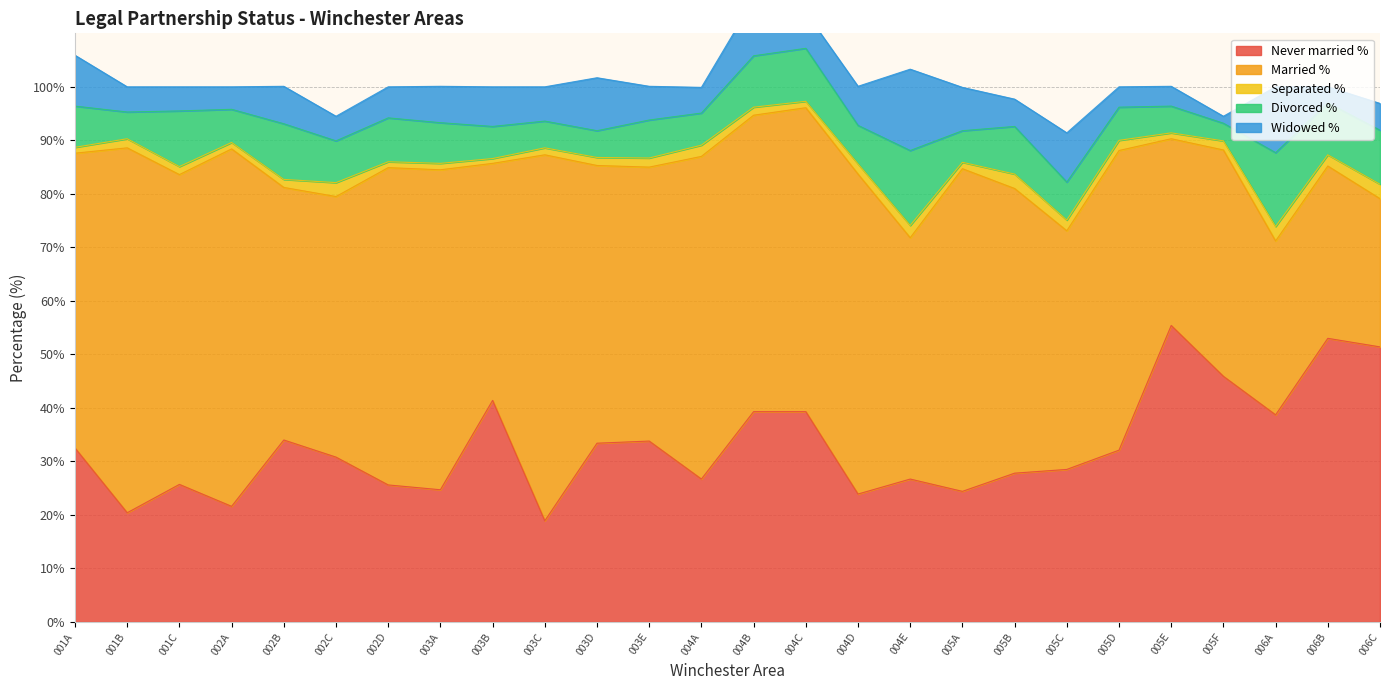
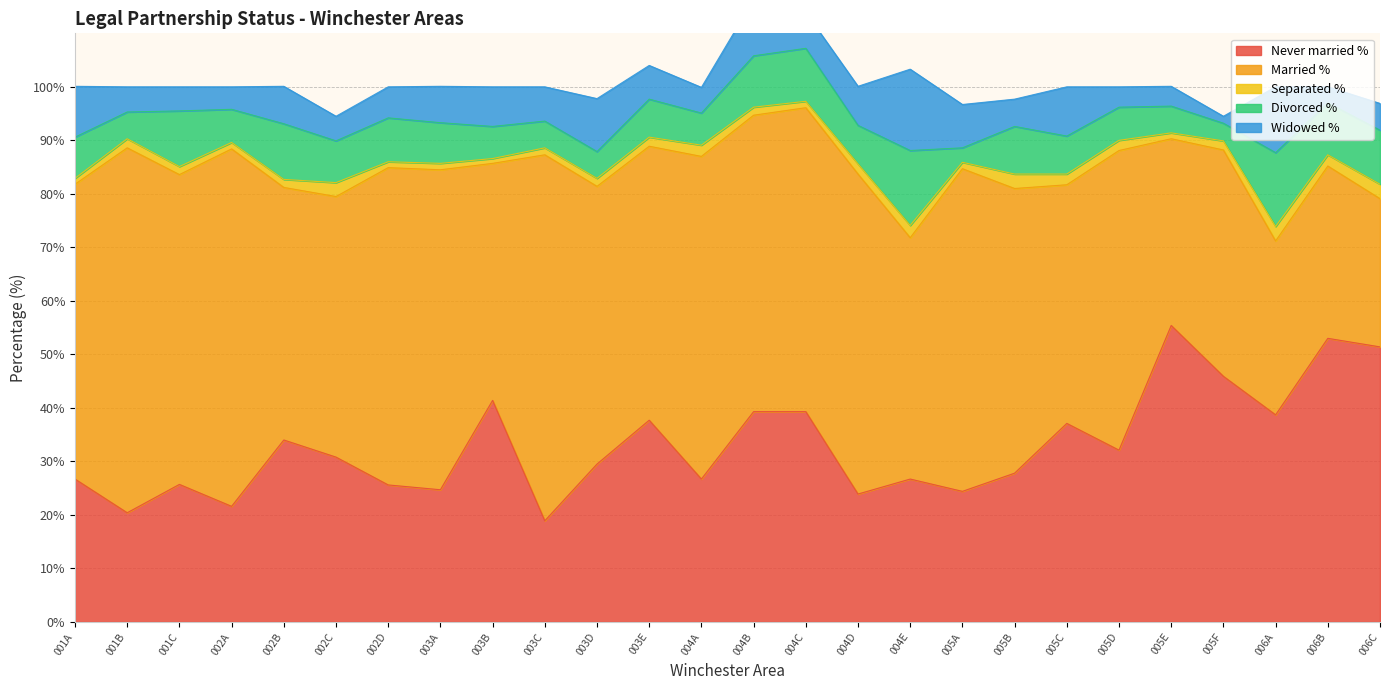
  {
    "Never married %": {
-     "001A": "33%",
+     "001A": "27%",
      "001B": "20%",
      "001C": "26%",
      "002A": "22%",
      "002B": "34%",
      "002C": "31%",
      "002D": "26%",
      "003A": "25%",
      "003B": "41%",
      "003C": "19%",
-     "003D": "33%",
-     "003E": "34%",
+     "003D": "30%",
+     "003E": "38%",
      "004A": "27%",
      "004B": "39%",
      "004C": "39%",
      "004D": "24%",
      "004E": "27%",
      "005A": "24%",
      "005B": "28%",
-     "005C": "29%",
+     "005C": "37%",
      "005D": "32%",
      "005E": "55%",
      "005F": "46%",
      "006A": "39%",
      "006B": "53%",
      "006C": "51%"
    },
    "Divorced %": {
      "001A": "8%",
      "001B": "5%",
      "001C": "10%",
      "002A": "6%",
      "002B": "10%",
      "002C": "8%",
      "002D": "8%",
      "003A": "8%",
      "003B": "6%",
      "003C": "5%",
      "003D": "5%",
      "003E": "7%",
      "004A": "6%",
      "004B": "10%",
      "004C": "10%",
      "004D": "7%",
      "004E": "14%",
-     "005A": "6%",
+     "005A": "3%",
      "005B": "9%",
      "005C": "7%",
      "005D": "6%",
      "005E": "5%",
      "005F": "3%",
      "006A": "14%",
      "006C": "10%"
    },
    "Widowed %": {
      "001A": "10%",
      "001B": "5%",
      "001C": "5%",
      "002A": "4%",
      "002B": "7%",
      "002C": "5%",
      "002D": "6%",
      "003A": "7%",
      "003B": "7%",
      "003C": "6%",
      "003D": "10%",
      "003E": "6%",
      "004A": "5%",
      "004D": "7%",
      "004E": "15%",
      "005A": "8%",
      "005B": "5%",
      "005C": "9%",
      "005D": "4%",
      "005E": "4%",
      "005F": "1%",
      "006C": "5%"
    }
  }
